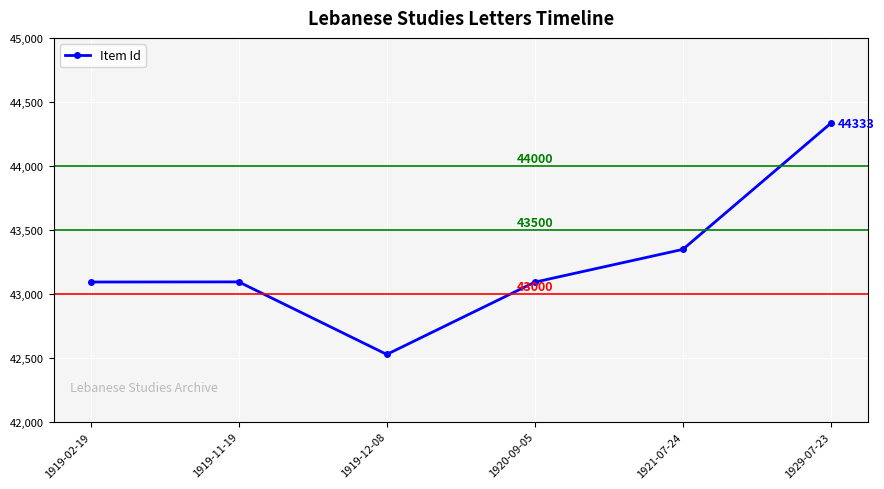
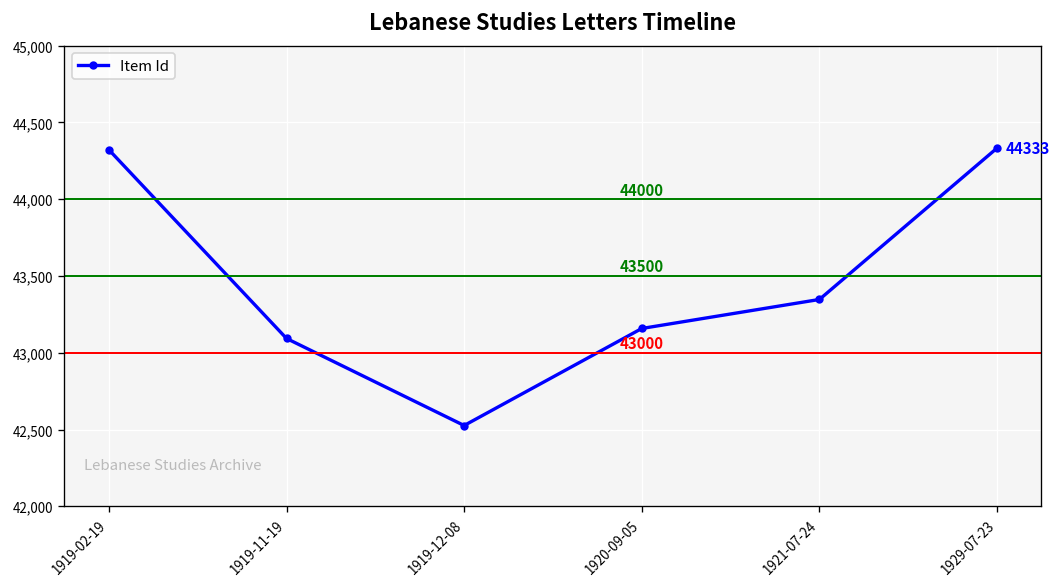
  {
-   "1919-02-19": "43,090",
+   "1919-02-19": "44,320",
    "1919-11-19": "43,090",
    "1919-12-08": "42,530",
-   "1920-09-05": "43,090",
+   "1920-09-05": "43,160",
    "1921-07-24": "43,350"
  }
